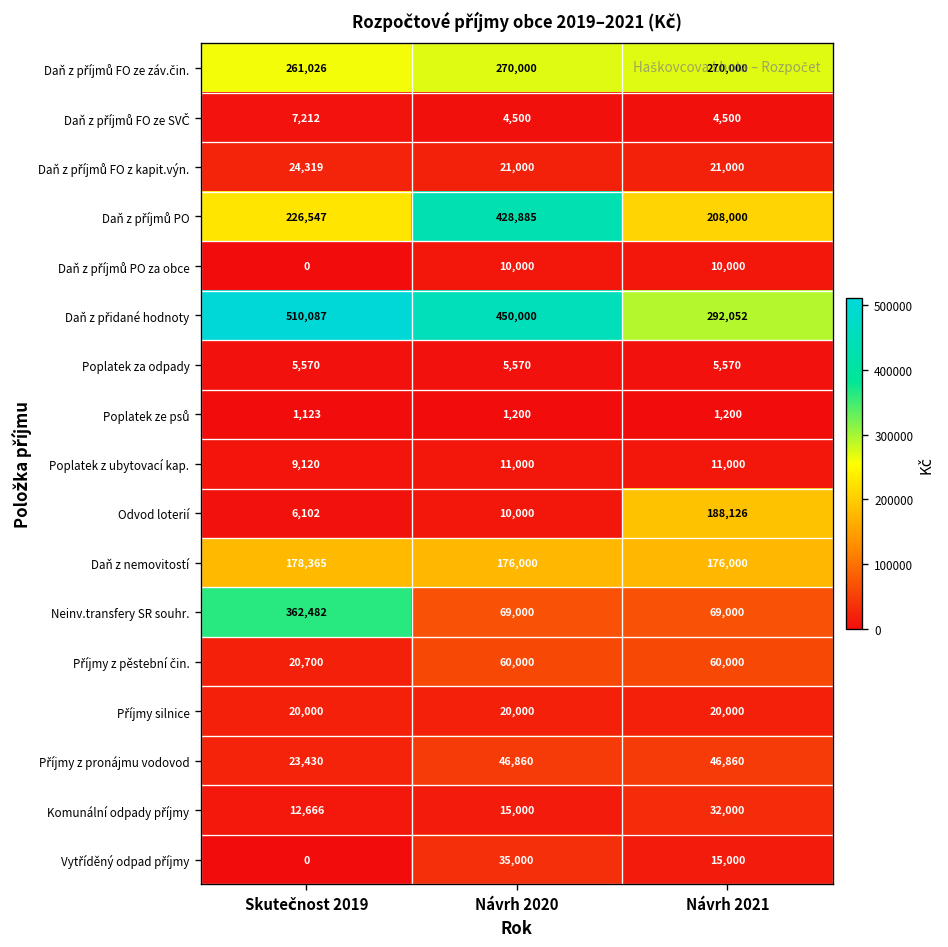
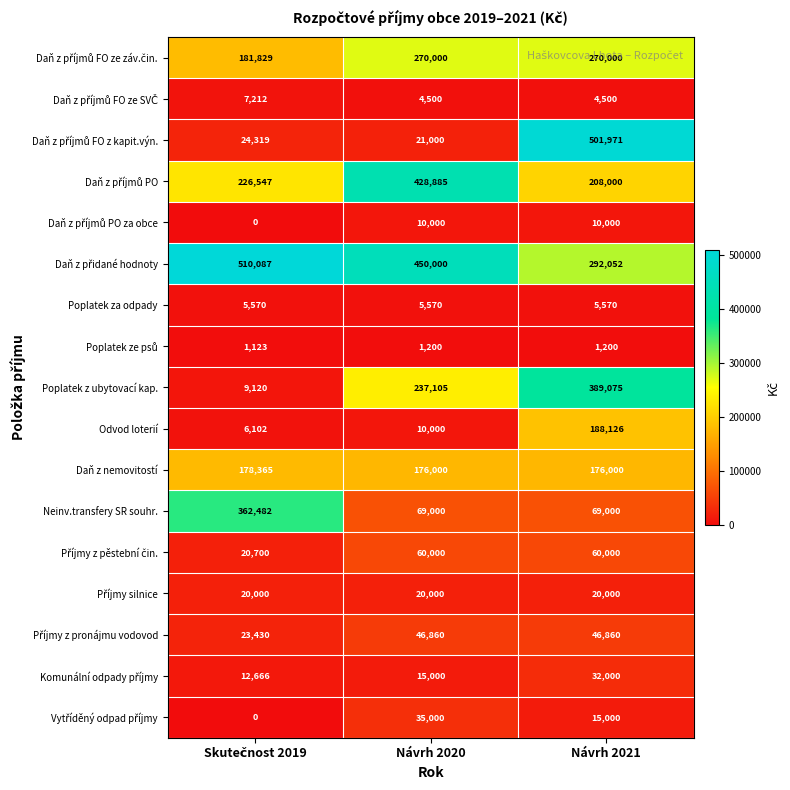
  {
    "Daň z příjmů FO ze záv.čin.": {
-     "Skutečnost 2019": "261,026",
+     "Skutečnost 2019": "181,829",
      "Návrh 2020": "270,000"
    },
    "Daň z příjmů FO ze SVČ": {
      "Skutečnost 2019": "7,212",
      "Návrh 2020": "4,500",
      "Návrh 2021": "4,500"
    },
    "Daň z příjmů FO z kapit.výn.": {
      "Skutečnost 2019": "24,319",
      "Návrh 2020": "21,000",
-     "Návrh 2021": "21,000"
+     "Návrh 2021": "501,971"
    },
    "Daň z příjmů PO": {
      "Skutečnost 2019": "226,547",
      "Návrh 2020": "428,885",
      "Návrh 2021": "208,000"
    },
    "Daň z příjmů PO za obce": {
      "Skutečnost 2019": "0",
      "Návrh 2020": "10,000",
      "Návrh 2021": "10,000"
    },
    "Daň z přidané hodnoty": {
      "Skutečnost 2019": "510,087",
      "Návrh 2020": "450,000",
      "Návrh 2021": "292,052"
    },
    "Poplatek za odpady": {
      "Skutečnost 2019": "5,570",
      "Návrh 2020": "5,570",
      "Návrh 2021": "5,570"
    },
    "Poplatek ze psů": {
      "Skutečnost 2019": "1,123",
      "Návrh 2020": "1,200",
      "Návrh 2021": "1,200"
    },
    "Poplatek z ubytovací kap.": {
      "Skutečnost 2019": "9,120",
-     "Návrh 2020": "11,000",
-     "Návrh 2021": "11,000"
+     "Návrh 2020": "237,105",
+     "Návrh 2021": "389,075"
    },
    "Odvod loterií": {
      "Skutečnost 2019": "6,102",
      "Návrh 2020": "10,000",
      "Návrh 2021": "188,126"
    },
    "Daň z nemovitostí": {
      "Skutečnost 2019": "178,365",
      "Návrh 2020": "176,000",
      "Návrh 2021": "176,000"
    },
    "Neinv.transfery SR souhr.": {
      "Skutečnost 2019": "362,482",
      "Návrh 2020": "69,000",
      "Návrh 2021": "69,000"
    },
    "Příjmy z pěstební čin.": {
      "Skutečnost 2019": "20,700",
      "Návrh 2020": "60,000",
      "Návrh 2021": "60,000"
    },
    "Příjmy silnice": {
      "Skutečnost 2019": "20,000",
      "Návrh 2020": "20,000",
      "Návrh 2021": "20,000"
    },
    "Příjmy z pronájmu vodovod": {
      "Skutečnost 2019": "23,430",
      "Návrh 2020": "46,860",
      "Návrh 2021": "46,860"
    },
    "Komunální odpady příjmy": {
      "Skutečnost 2019": "12,666",
      "Návrh 2020": "15,000",
      "Návrh 2021": "32,000"
    },
    "Vytříděný odpad příjmy": {
      "Skutečnost 2019": "0",
      "Návrh 2020": "35,000",
      "Návrh 2021": "15,000"
    }
  }
